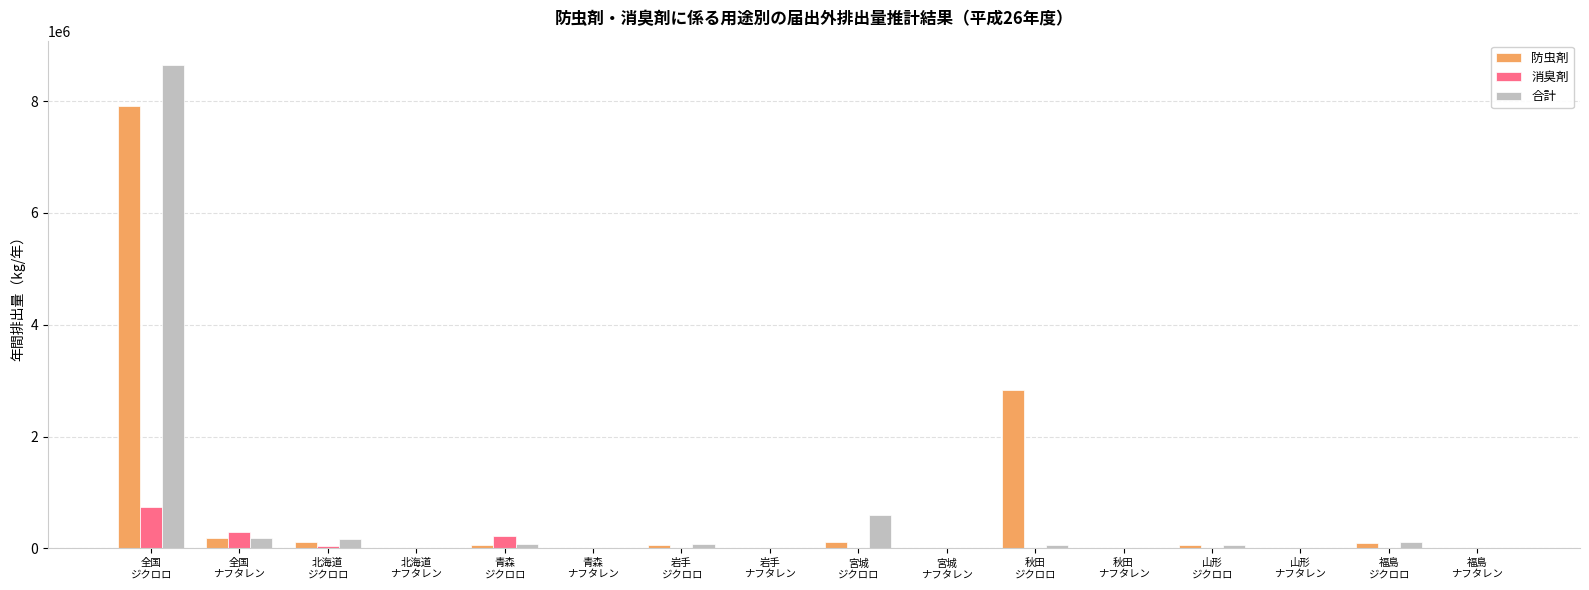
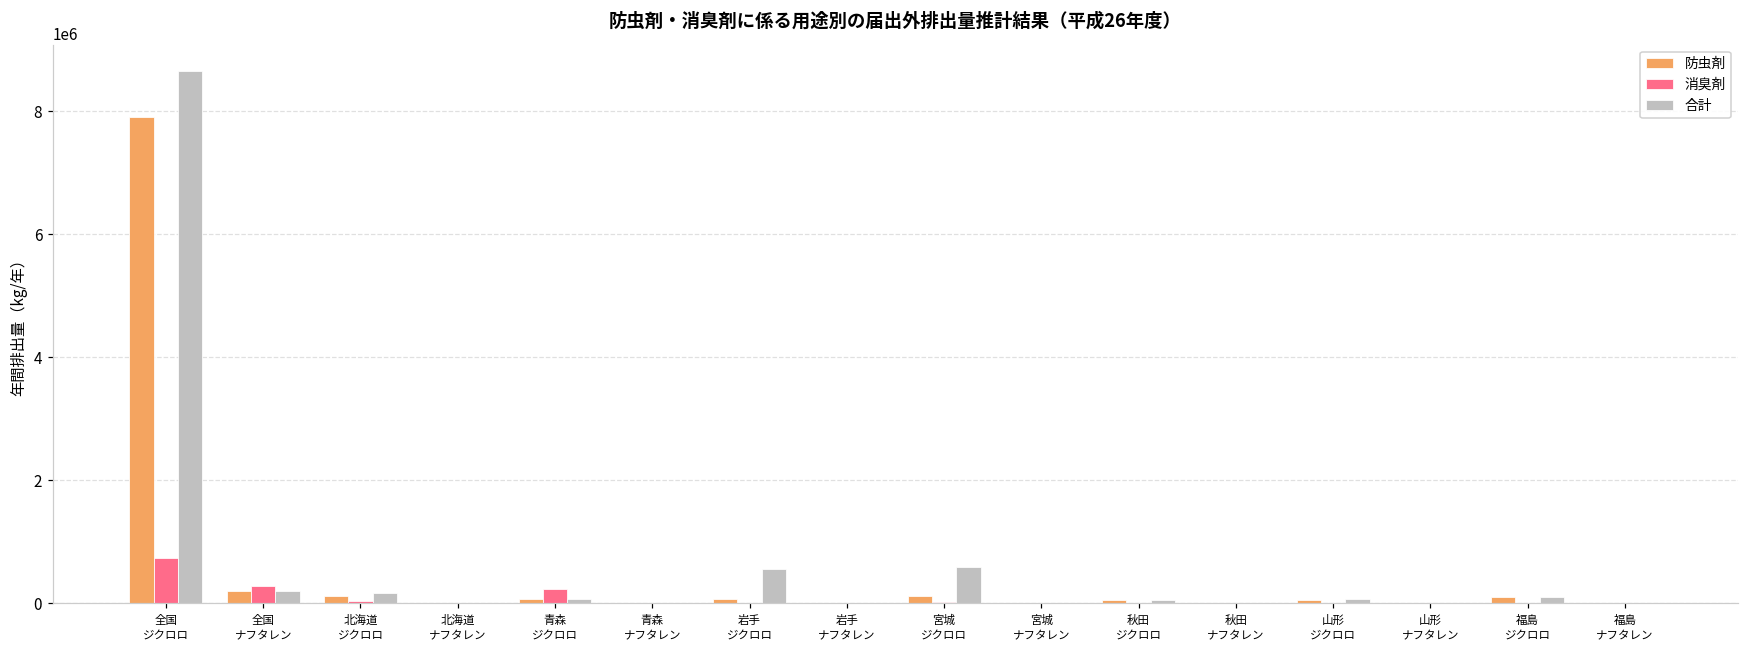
  {
    "防虫剤": {
      "全国 ジクロロ": 7900000,
      "全国 ナフタレン": 200000,
      "北海道 ジクロロ": 100000,
      "青森 ジクロロ": 100000,
      "岩手 ジクロロ": 100000,
      "宮城 ジクロロ": 100000,
-     "秋田 ジクロロ": 2800000,
+     "秋田 ジクロロ": 100000,
      "山形 ジクロロ": 100000,
      "福島 ジクロロ": 100000
    },
    "消臭剤": {
      "全国 ジクロロ": 700000,
      "全国 ナフタレン": 300000,
      "北海道 ナフタレン": 0,
      "青森 ジクロロ": 200000,
      "青森 ナフタレン": 0,
      "岩手 ナフタレン": 0,
      "宮城 ナフタレン": 0,
      "秋田 ナフタレン": 0,
      "山形 ナフタレン": 0,
      "福島 ナフタレン": 0
    },
    "合計": {
      "全国 ジクロロ": 8600000,
      "全国 ナフタレン": 200000,
      "北海道 ジクロロ": 200000,
      "青森 ジクロロ": 100000,
-     "岩手 ジクロロ": 100000,
+     "岩手 ジクロロ": 600000,
      "宮城 ジクロロ": 600000,
      "秋田 ジクロロ": 100000,
      "山形 ジクロロ": 100000,
      "福島 ジクロロ": 100000
    }
  }
